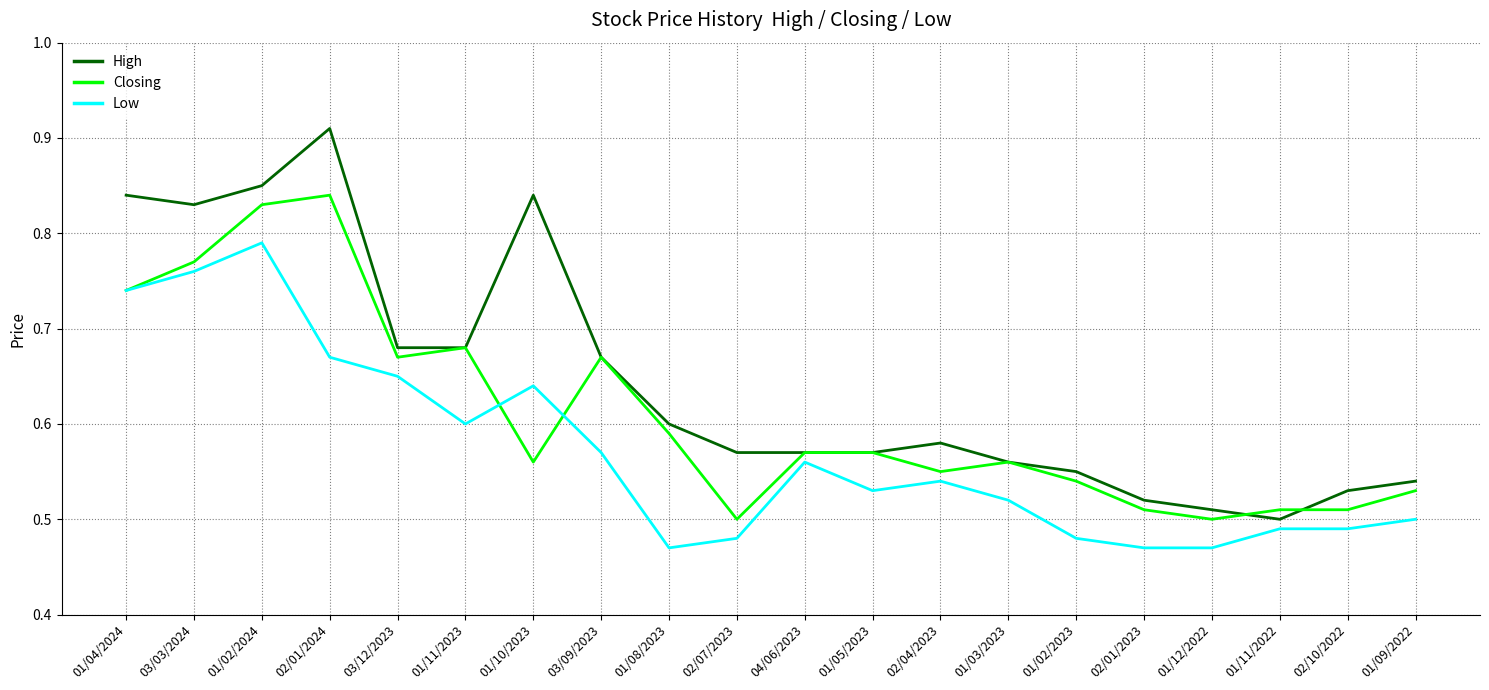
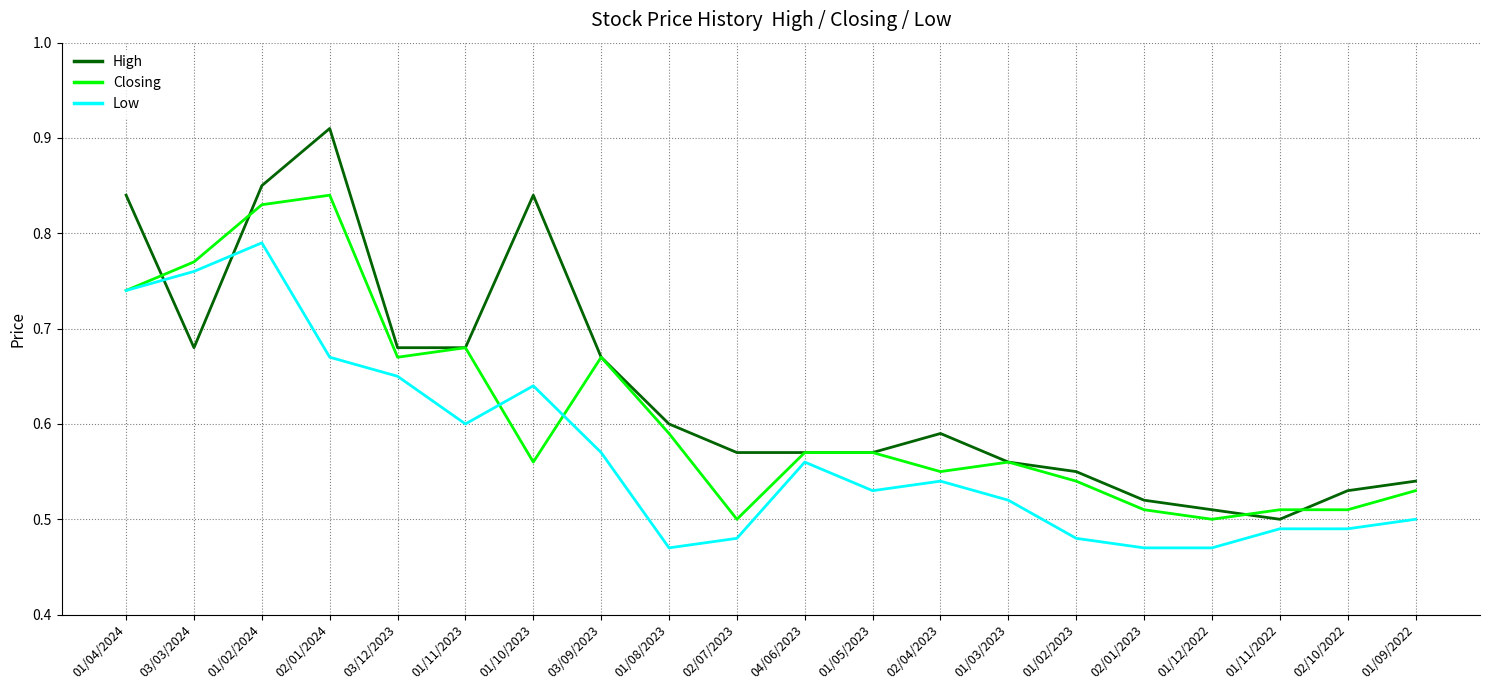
  {
    "High": {
      "01/04/2024": 0.84,
-     "03/03/2024": 0.83,
+     "03/03/2024": 0.68,
      "01/02/2024": 0.85,
      "02/01/2024": 0.91,
      "03/12/2023": 0.68,
      "01/10/2023": 0.84,
      "01/08/2023": 0.60,
      "02/07/2023": 0.57,
-     "02/04/2023": 0.58,
+     "02/04/2023": 0.59,
      "01/02/2023": 0.55,
      "02/01/2023": 0.52,
      "01/12/2022": 0.51,
      "01/11/2022": 0.50,
      "02/10/2022": 0.53,
      "01/09/2022": 0.54
    },
    "Closing": {
      "03/03/2024": 0.77,
      "01/02/2024": 0.83,
      "02/01/2024": 0.84,
      "03/12/2023": 0.67,
      "01/10/2023": 0.56,
      "01/08/2023": 0.59,
      "02/07/2023": 0.50,
      "02/04/2023": 0.55,
      "01/02/2023": 0.54,
      "02/01/2023": 0.51,
      "01/12/2022": 0.50,
      "01/11/2022": 0.51,
      "02/10/2022": 0.51,
      "01/09/2022": 0.53
    },
    "Low": {
      "03/03/2024": 0.76,
      "01/02/2024": 0.79,
      "02/01/2024": 0.67,
      "03/12/2023": 0.65,
      "01/11/2023": 0.60,
      "01/10/2023": 0.64,
      "03/09/2023": 0.57,
      "01/08/2023": 0.47,
      "02/07/2023": 0.48,
      "04/06/2023": 0.56,
      "01/05/2023": 0.53,
      "02/04/2023": 0.54,
      "01/03/2023": 0.52,
      "01/02/2023": 0.48,
      "02/01/2023": 0.47,
      "01/12/2022": 0.47,
      "01/11/2022": 0.49,
      "02/10/2022": 0.49,
      "01/09/2022": 0.50
    }
  }
